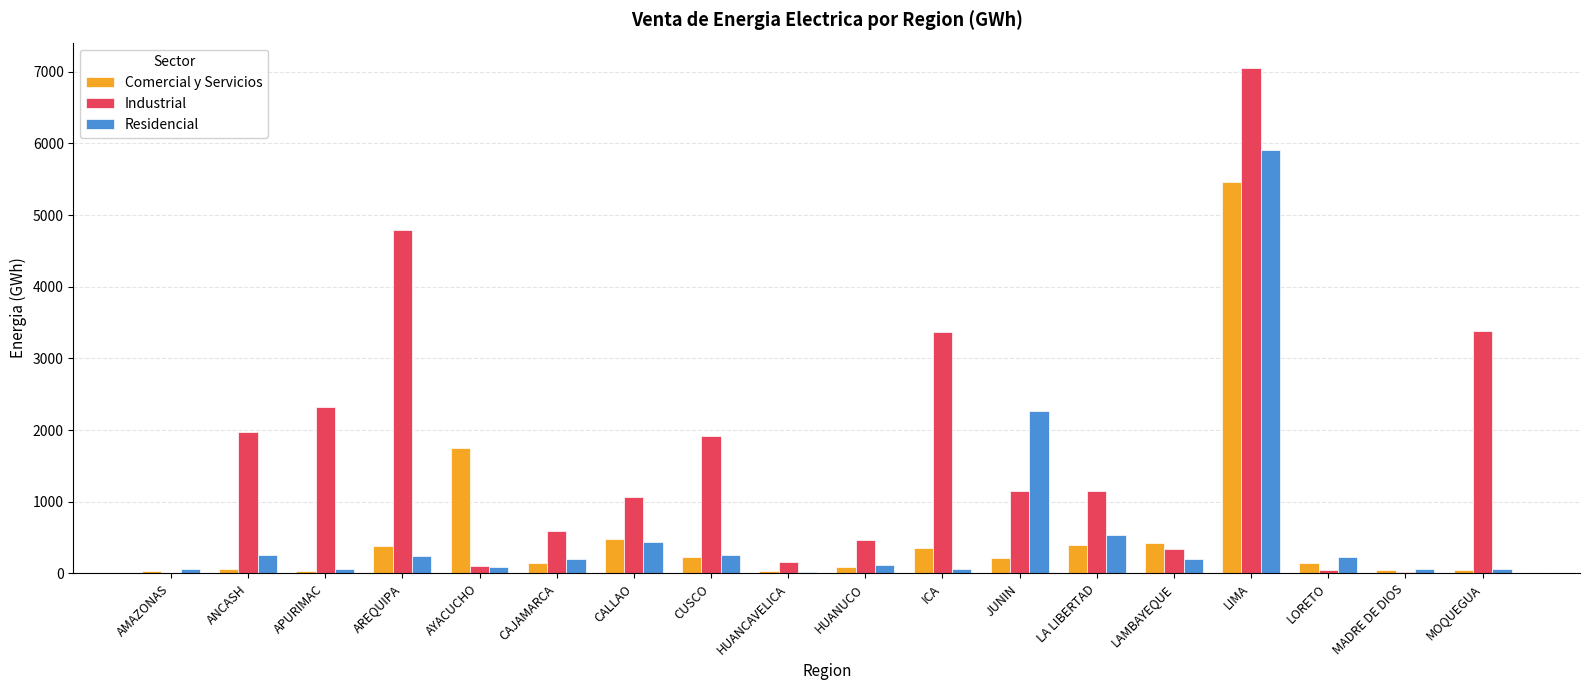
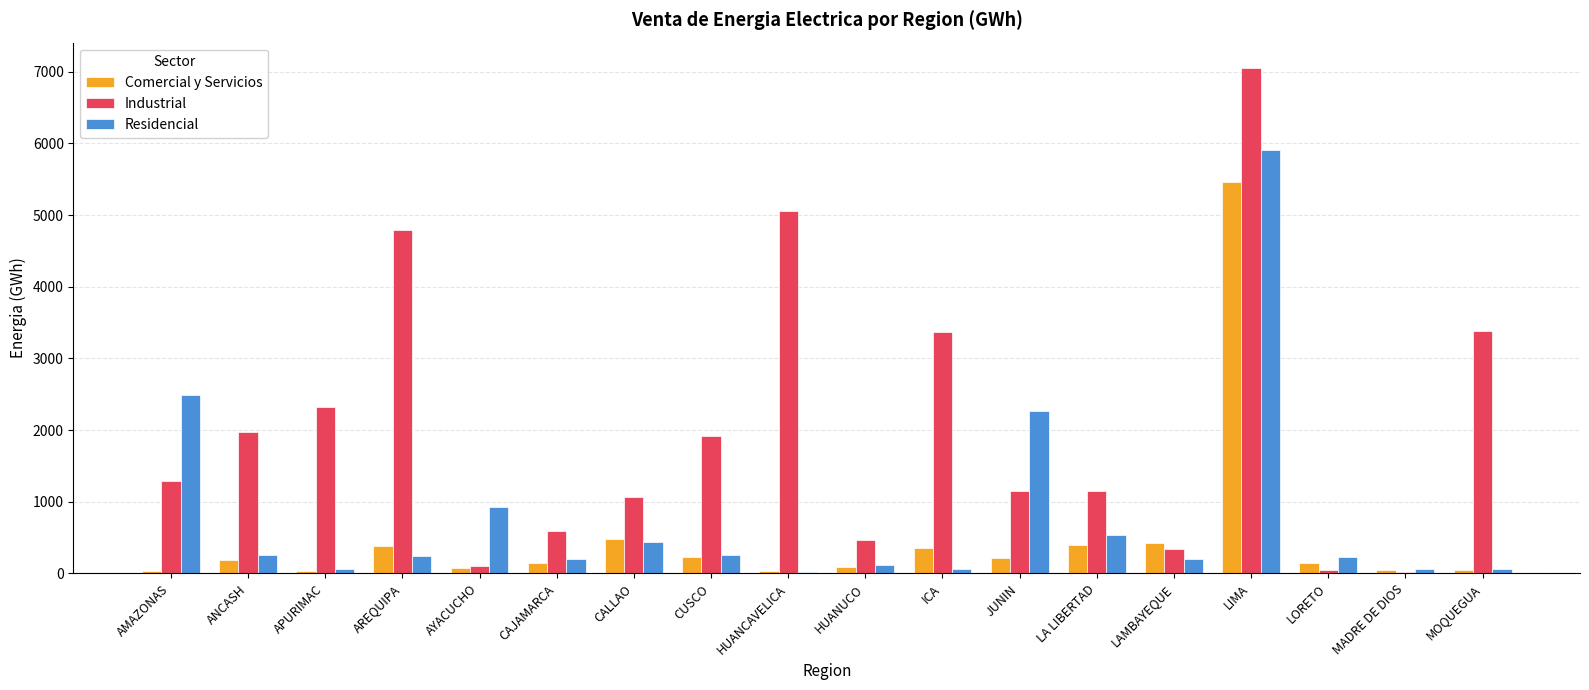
  {
    "Comercial y Servicios": {
-     "ANCASH": 100,
+     "ANCASH": 200,
      "APURIMAC": 0,
      "AREQUIPA": 400,
-     "AYACUCHO": 1800,
+     "AYACUCHO": 100,
      "CAJAMARCA": 100,
      "CALLAO": 500,
      "CUSCO": 200,
      "HUANUCO": 100,
      "ICA": 400,
      "JUNIN": 200,
      "LA LIBERTAD": 400,
      "LAMBAYEQUE": 400,
      "LIMA": 5500,
      "LORETO": 200,
      "MADRE DE DIOS": 100,
      "MOQUEGUA": 100
    },
    "Industrial": {
-     "AMAZONAS": 0,
+     "AMAZONAS": 1300,
      "ANCASH": 2000,
      "APURIMAC": 2300,
      "AREQUIPA": 4800,
      "AYACUCHO": 100,
      "CAJAMARCA": 600,
      "CALLAO": 1100,
      "CUSCO": 1900,
-     "HUANCAVELICA": 200,
+     "HUANCAVELICA": 5100,
      "HUANUCO": 500,
      "ICA": 3400,
      "JUNIN": 1200,
      "LA LIBERTAD": 1200,
      "LAMBAYEQUE": 300,
      "LIMA": 7100,
      "LORETO": 0,
      "MOQUEGUA": 3400
    },
    "Residencial": {
-     "AMAZONAS": 100,
+     "AMAZONAS": 2500,
      "ANCASH": 300,
      "APURIMAC": 100,
      "AREQUIPA": 200,
-     "AYACUCHO": 100,
+     "AYACUCHO": 900,
      "CAJAMARCA": 200,
      "CALLAO": 400,
      "CUSCO": 300,
      "HUANUCO": 100,
      "ICA": 100,
      "JUNIN": 2300,
      "LA LIBERTAD": 500,
      "LAMBAYEQUE": 200,
      "LIMA": 5900,
      "LORETO": 200,
      "MADRE DE DIOS": 100,
      "MOQUEGUA": 100
    }
  }
